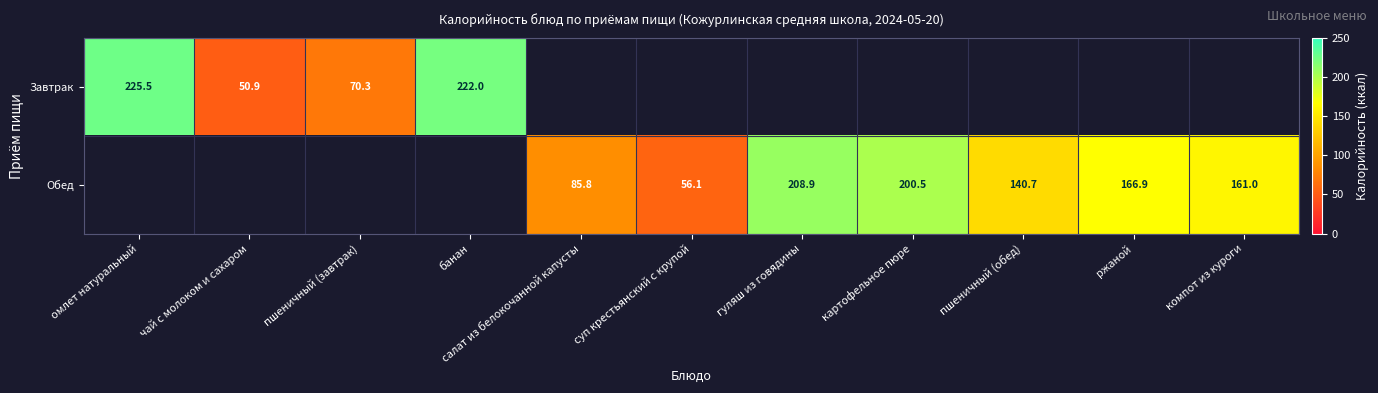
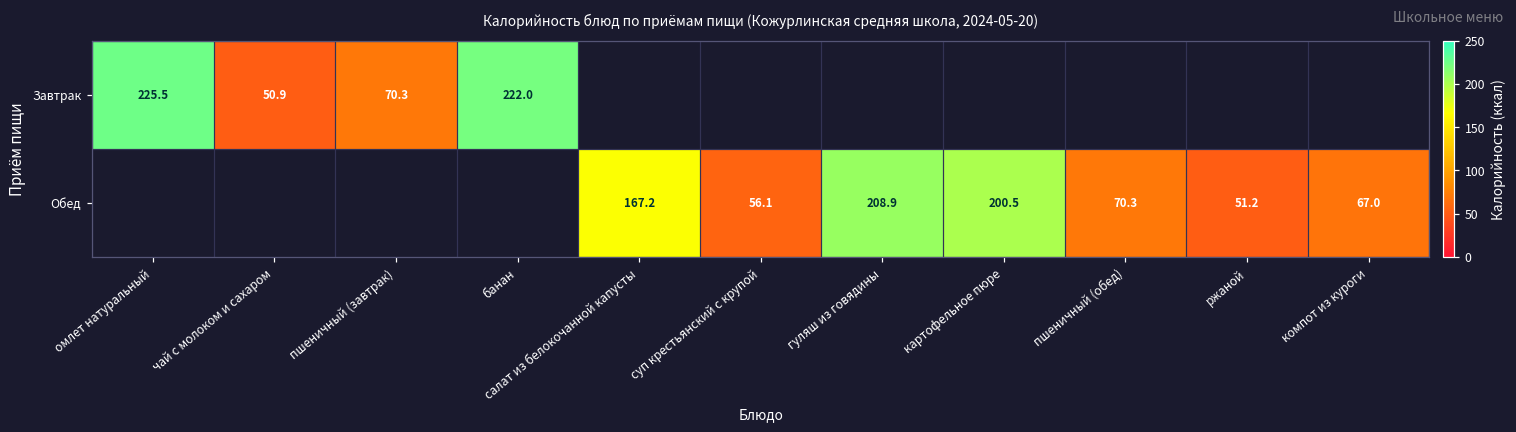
  {
    "Завтрак": {
      "омлет натуральный": 225.5,
      "чай с молоком и сахаром": 50.9,
      "пшеничный (завтрак)": 70.3,
      "банан": 222.0
    },
    "Обед": {
-     "салат из белокочанной капусты": 85.8,
+     "салат из белокочанной капусты": 167.2,
      "суп крестьянский с крупой": 56.1,
      "гуляш из говядины": 208.9,
      "картофельное пюре": 200.5,
-     "пшеничный (обед)": 140.7,
-     "ржаной": 166.9,
-     "компот из куроги": 161.0
+     "пшеничный (обед)": 70.3,
+     "ржаной": 51.2,
+     "компот из куроги": 67.0
    }
  }
